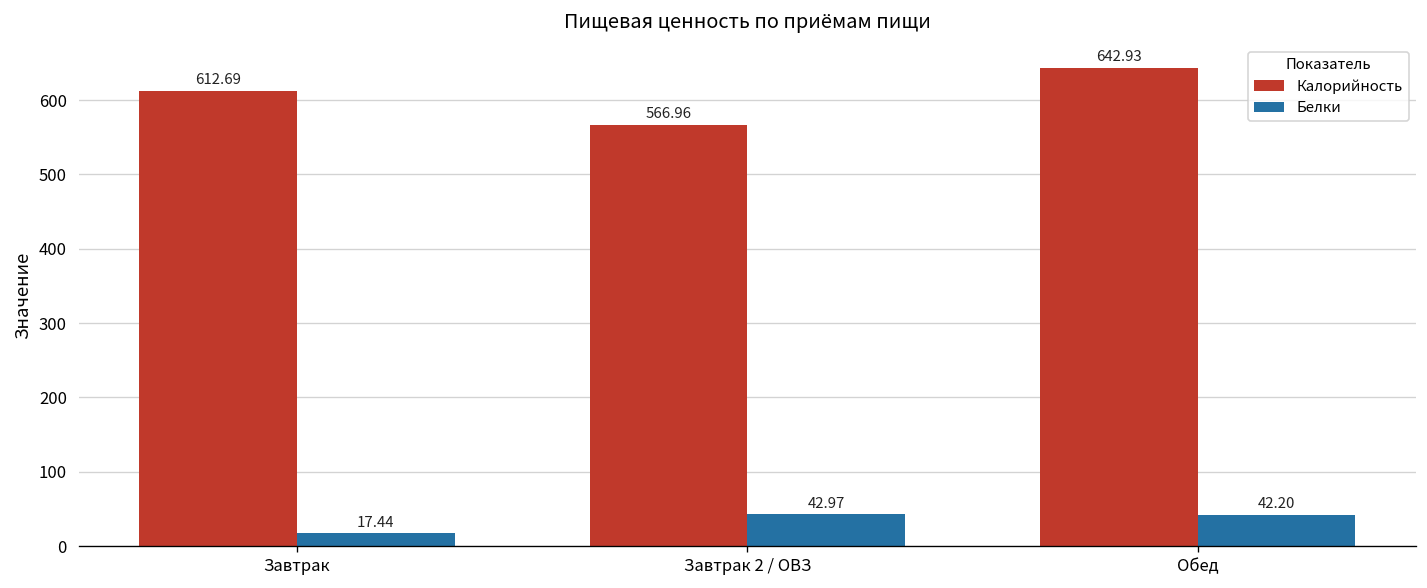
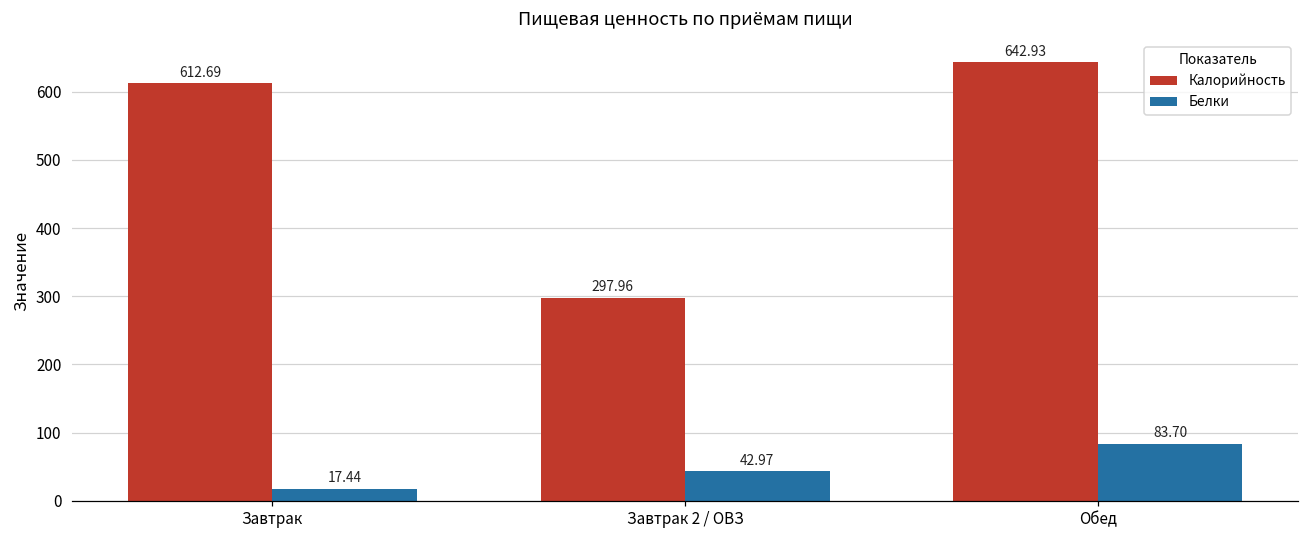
  {
    "Калорийность": {
      "Завтрак": 612.69,
-     "Завтрак 2 / ОВЗ": 566.96,
+     "Завтрак 2 / ОВЗ": 297.96,
      "Обед": 642.93
    },
    "Белки": {
      "Завтрак": 17.44,
      "Завтрак 2 / ОВЗ": 42.97,
-     "Обед": 42.20
+     "Обед": 83.70
    }
  }
